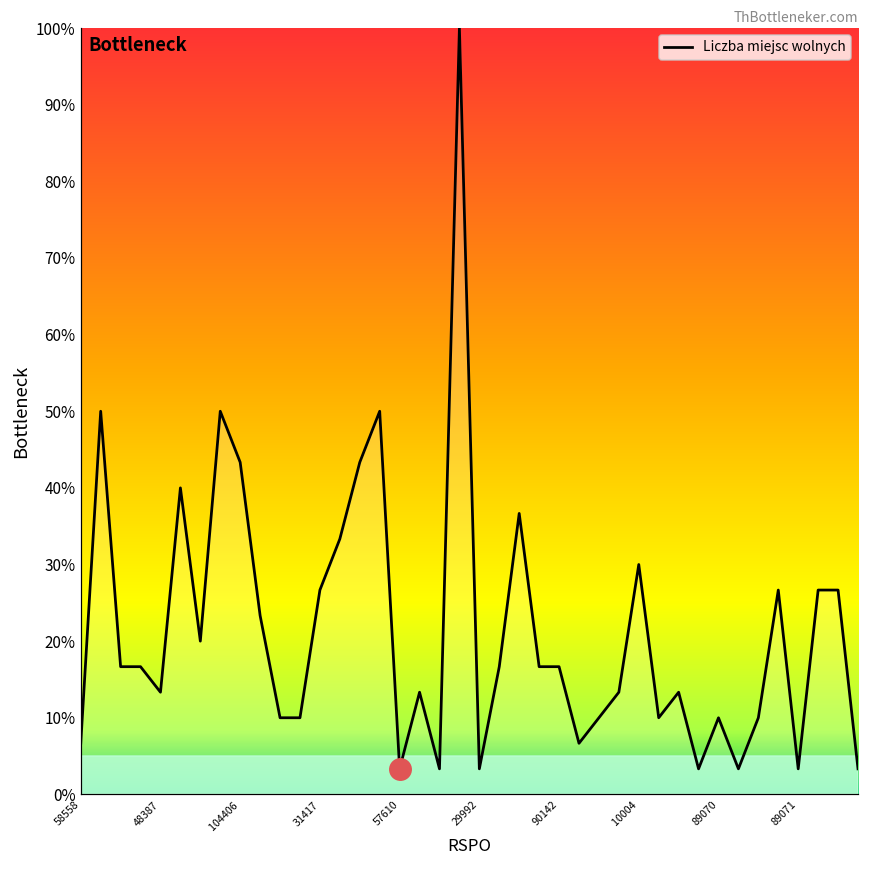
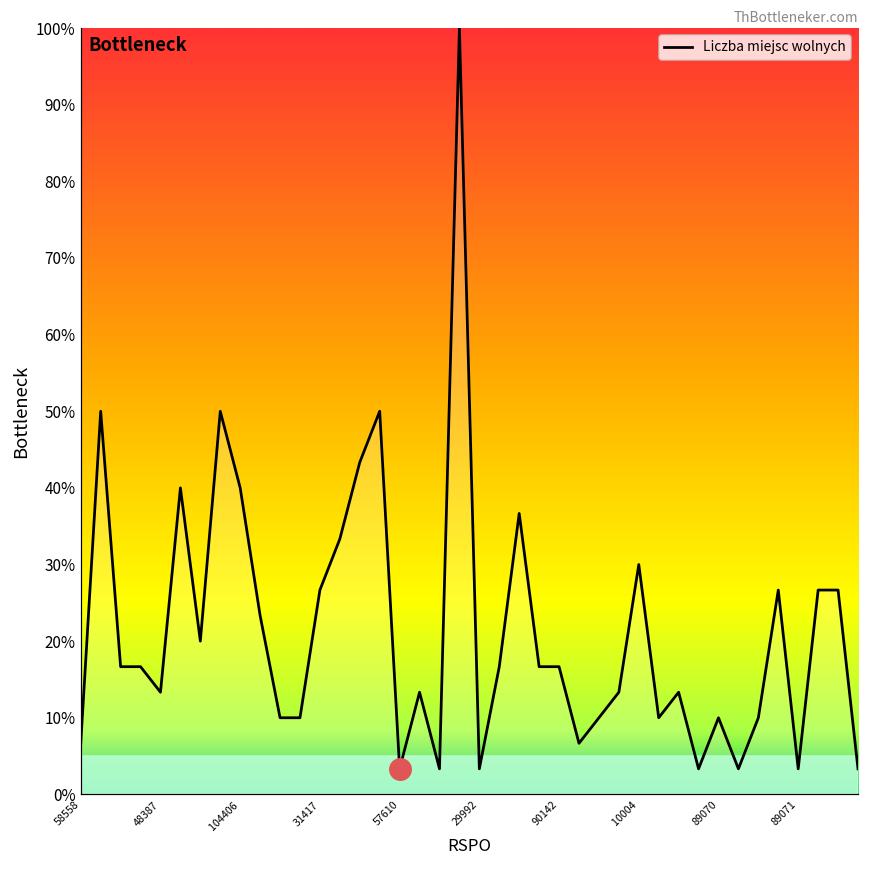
  {
    "Liczba miejsc wolnych": {
      "58558": "7%",
-     "104406": "43%",
+     "104406": "40%",
      "90142": "17%"
    }
  }
